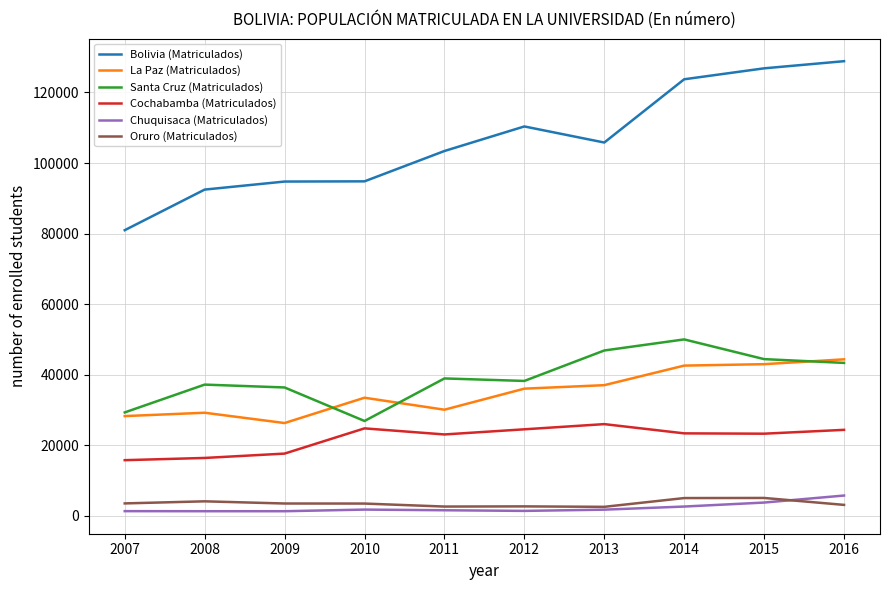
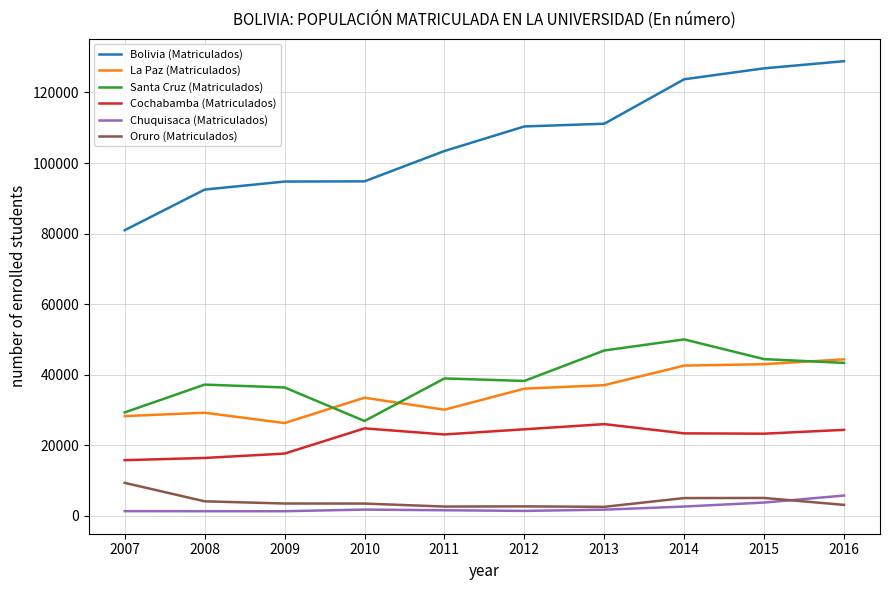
  {
    "Bolivia (Matriculados)": {
      "2007": 81000,
      "2008": 92000,
      "2009": 95000,
      "2010": 95000,
      "2011": 103000,
      "2012": 110000,
-     "2013": 106000,
+     "2013": 111000,
      "2014": 124000,
      "2015": 127000,
      "2016": 129000
    },
    "La Paz (Matriculados)": {
      "2007": 28000,
      "2008": 29000,
      "2009": 26000,
      "2010": 33000,
      "2011": 30000,
      "2012": 36000,
      "2013": 37000,
      "2014": 43000,
      "2015": 43000,
      "2016": 44000
    },
    "Santa Cruz (Matriculados)": {
      "2007": 29000,
      "2008": 37000,
      "2009": 36000,
      "2010": 27000,
      "2011": 39000,
      "2012": 38000,
      "2013": 47000,
      "2014": 50000,
      "2015": 44000,
      "2016": 43000
    },
    "Cochabamba (Matriculados)": {
      "2007": 16000,
      "2008": 16000,
      "2009": 18000,
      "2010": 25000,
      "2011": 23000,
      "2012": 25000,
      "2013": 26000,
      "2014": 23000,
      "2015": 23000,
      "2016": 24000
    },
    "Chuquisaca (Matriculados)": {
      "2007": 1000,
      "2008": 1000,
      "2009": 1000,
      "2010": 2000,
      "2011": 2000,
      "2012": 1000,
      "2013": 2000,
      "2014": 3000,
      "2015": 4000,
      "2016": 6000
    },
    "Oruro (Matriculados)": {
-     "2007": 4000,
+     "2007": 9000,
      "2008": 4000,
      "2009": 3000,
      "2010": 3000,
      "2011": 3000,
      "2012": 3000,
      "2013": 3000,
      "2014": 5000,
      "2015": 5000,
      "2016": 3000
    }
  }
